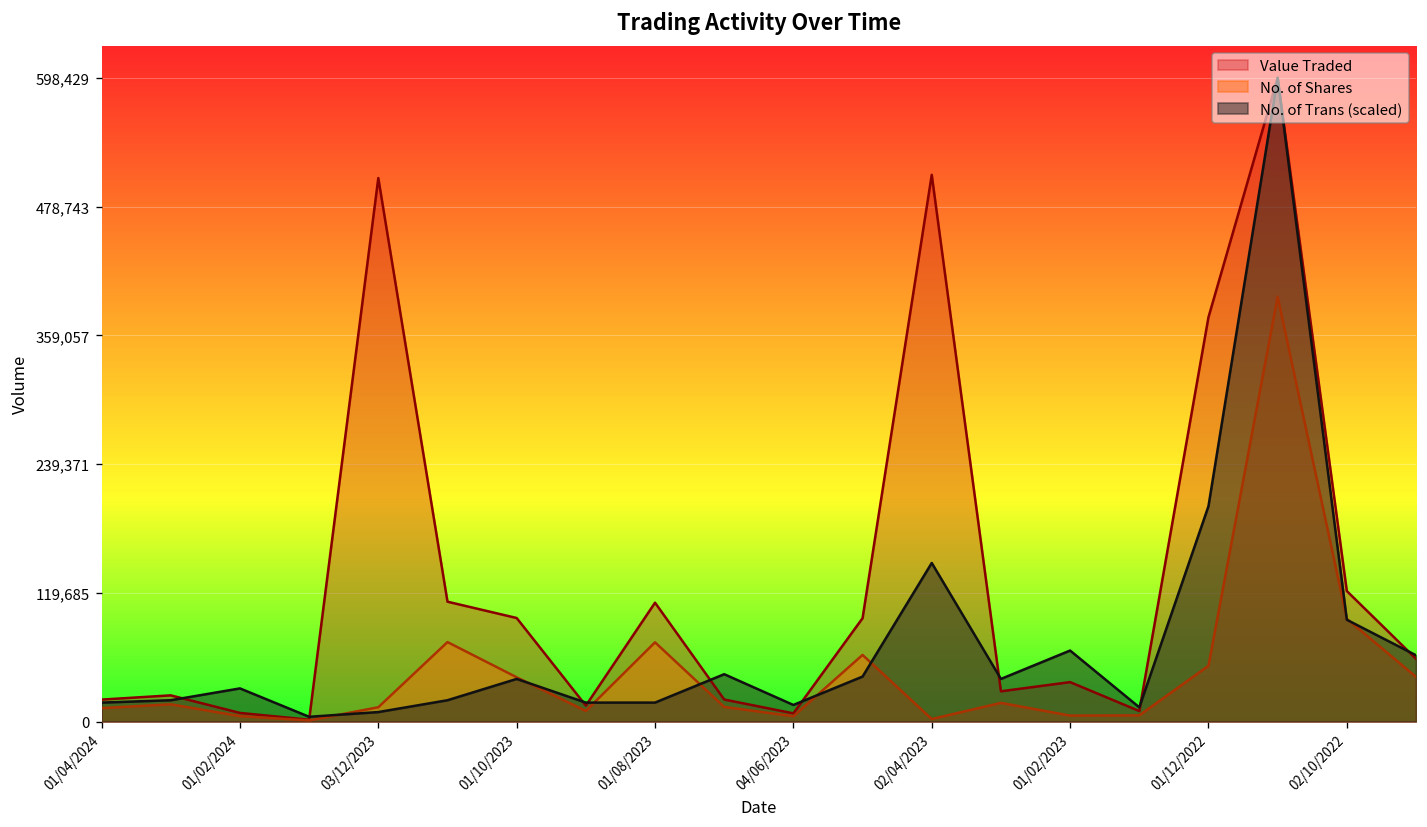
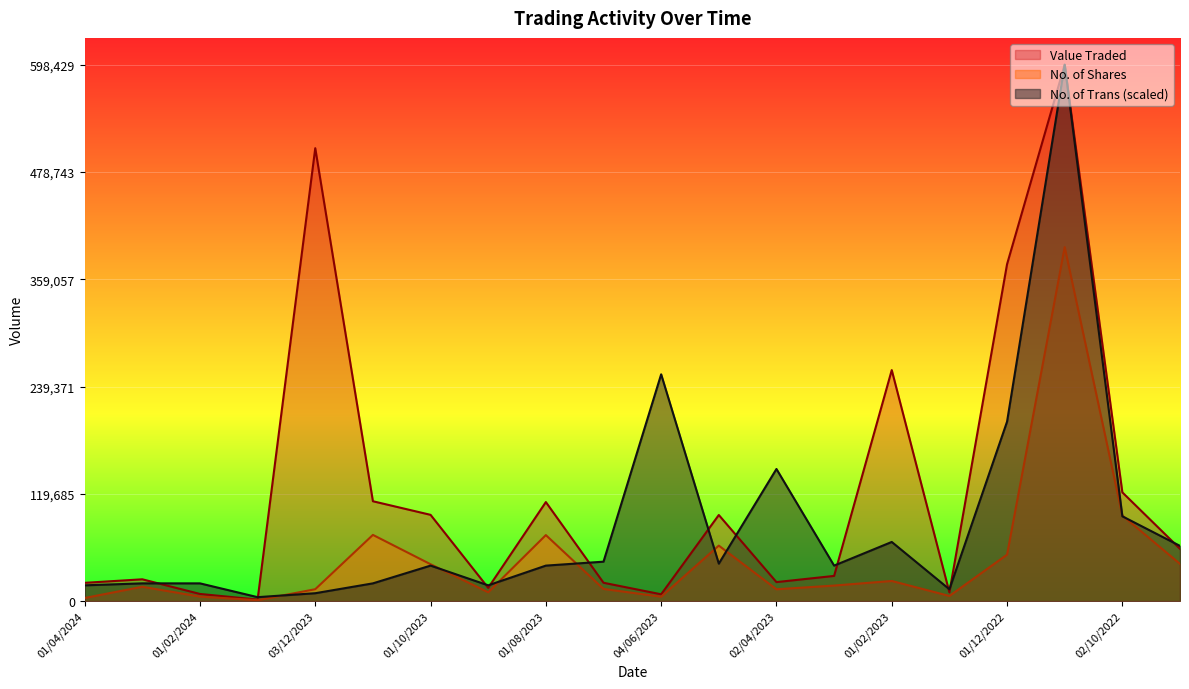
  {
    "Value Traded": {
      "01/02/2024": "10,000",
      "03/12/2023": "510,000",
      "01/10/2023": "100,000",
      "01/08/2023": "110,000",
-     "02/04/2023": "510,000",
-     "01/02/2023": "40,000",
+     "02/04/2023": "20,000",
+     "01/02/2023": "260,000",
      "01/12/2022": "380,000",
      "02/10/2022": "120,000"
    },
    "No. of Shares": {
-     "01/04/2024": "10,000",
+     "01/04/2024": "0",
      "01/02/2024": "10,000",
      "03/12/2023": "10,000",
      "01/08/2023": "70,000",
-     "02/04/2023": "0",
-     "01/02/2023": "10,000",
+     "02/04/2023": "10,000",
+     "01/02/2023": "20,000",
      "01/12/2022": "50,000"
    },
    "No. of Trans (scaled)": {
-     "01/02/2024": "30,000",
+     "01/02/2024": "20,000",
      "03/12/2023": "10,000",
-     "01/08/2023": "20,000",
-     "04/06/2023": "20,000",
+     "01/08/2023": "40,000",
+     "04/06/2023": "250,000",
      "02/04/2023": "150,000",
      "01/02/2023": "70,000",
      "01/12/2022": "200,000"
    }
  }
